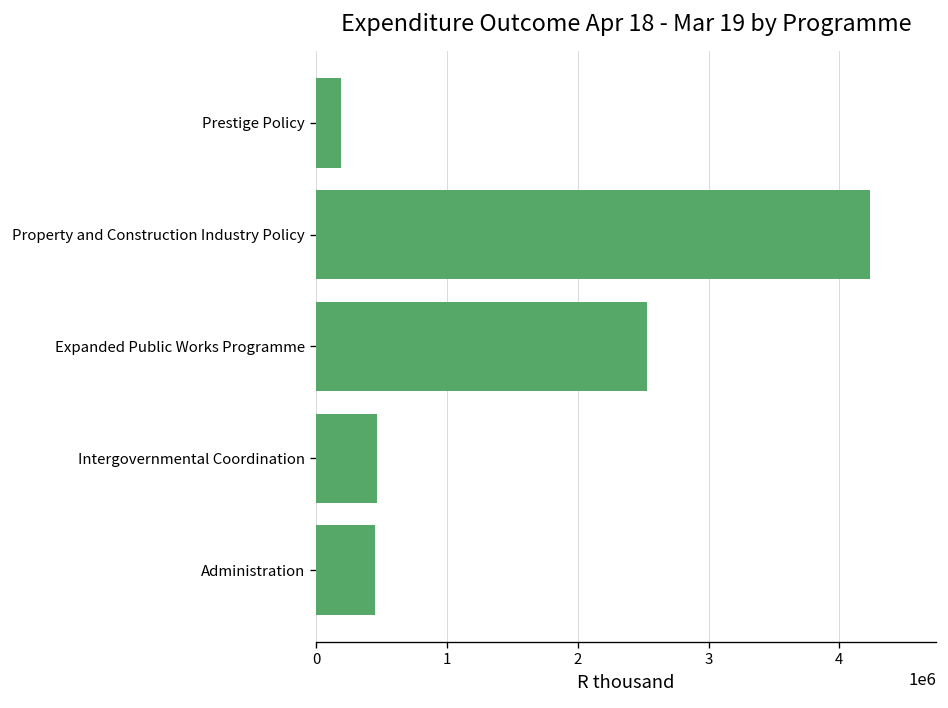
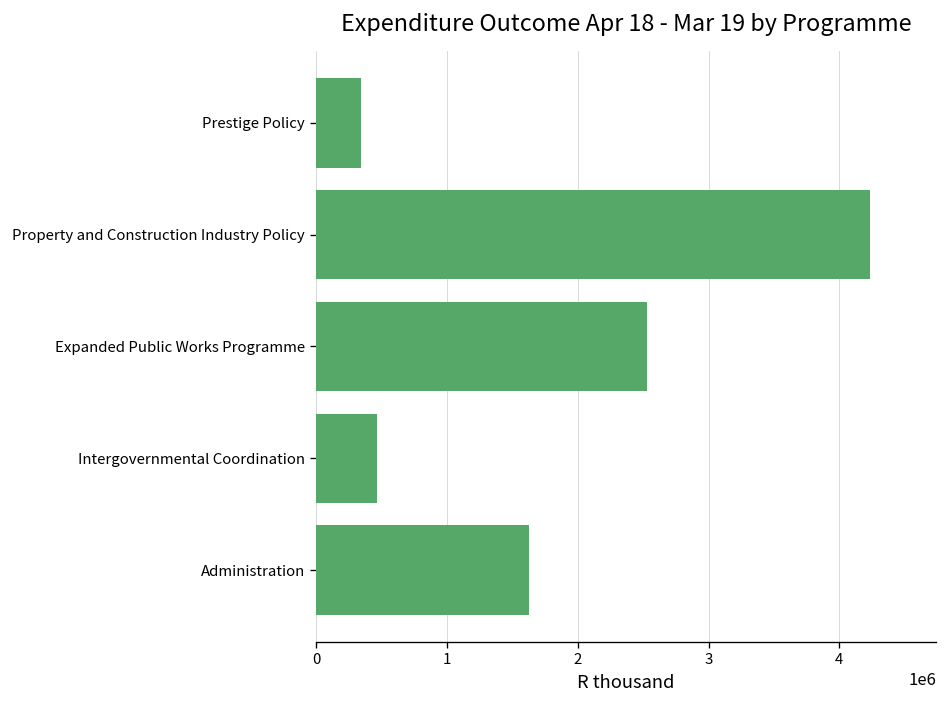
  {
-   "Prestige Policy": 180000,
+   "Prestige Policy": 340000,
    "Property and Construction Industry Policy": 4230000,
    "Expanded Public Works Programme": 2530000,
    "Intergovernmental Coordination": 460000,
-   "Administration": 450000
+   "Administration": 1620000
  }
